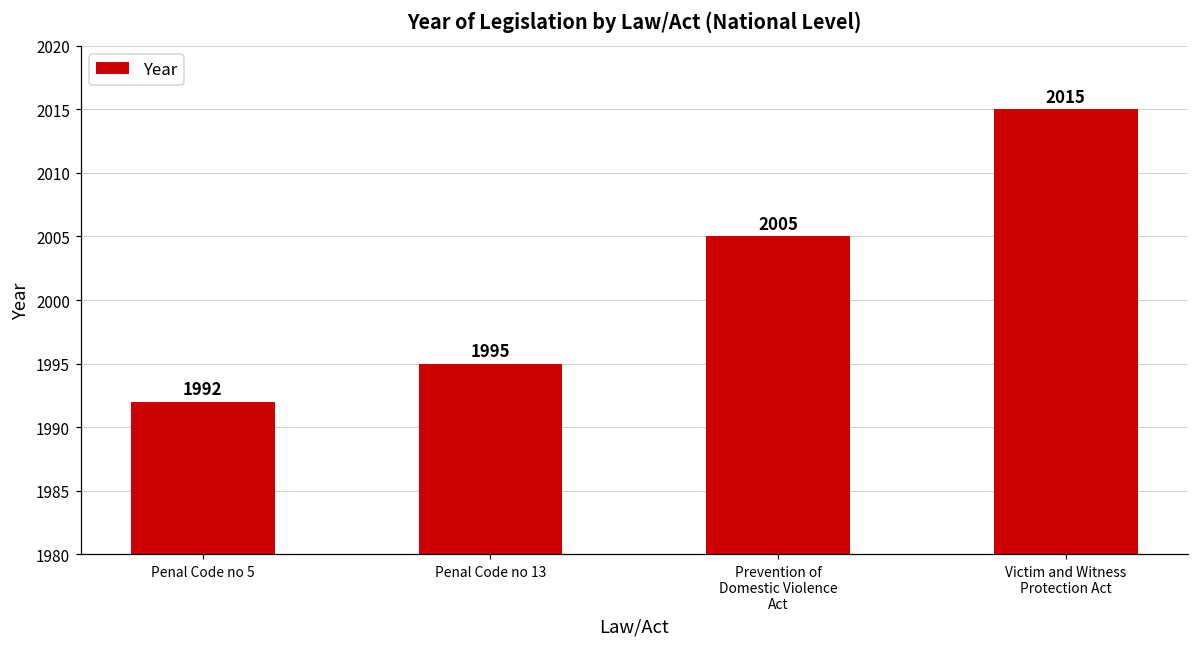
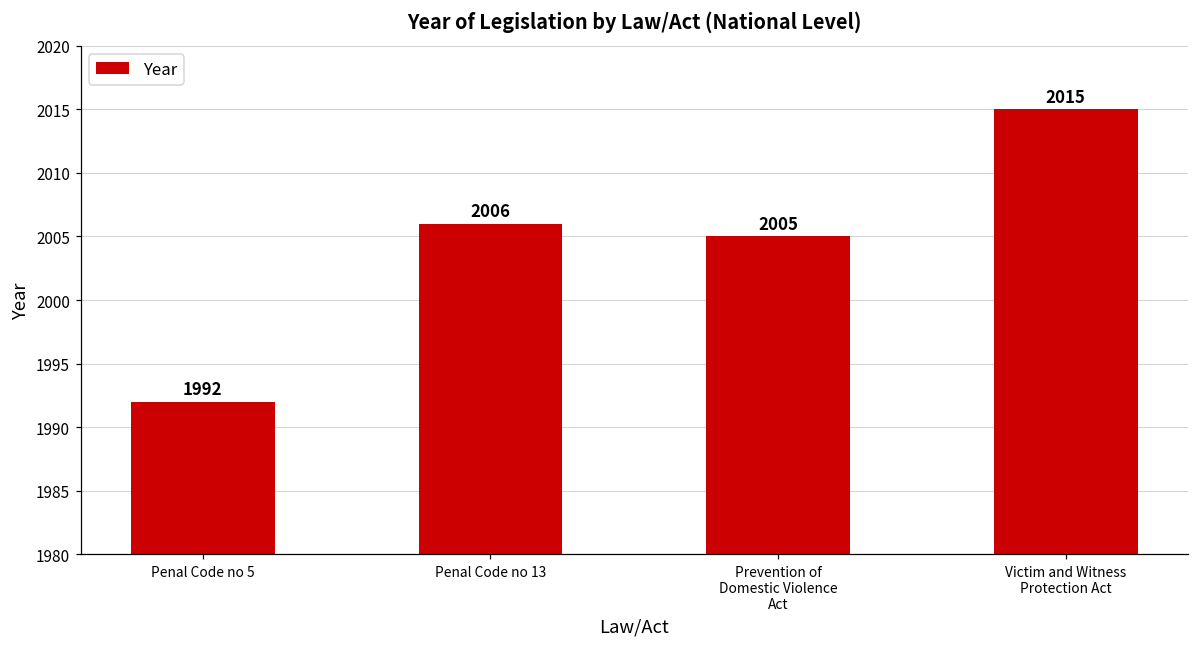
  {
    "Penal Code no 5": 1992,
-   "Penal Code no 13": 1995,
+   "Penal Code no 13": 2006,
    "Prevention of Domestic Violence Act": 2005,
    "Victim and Witness Protection Act": 2015
  }
